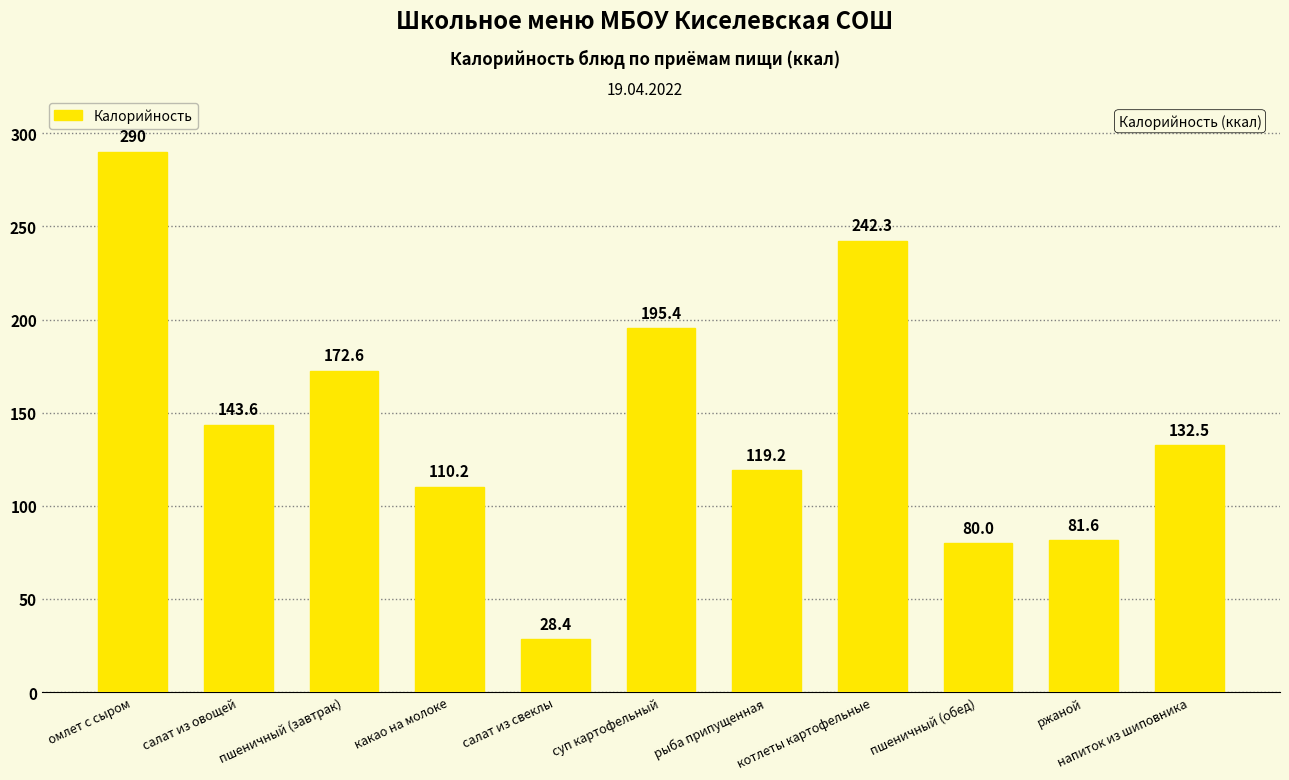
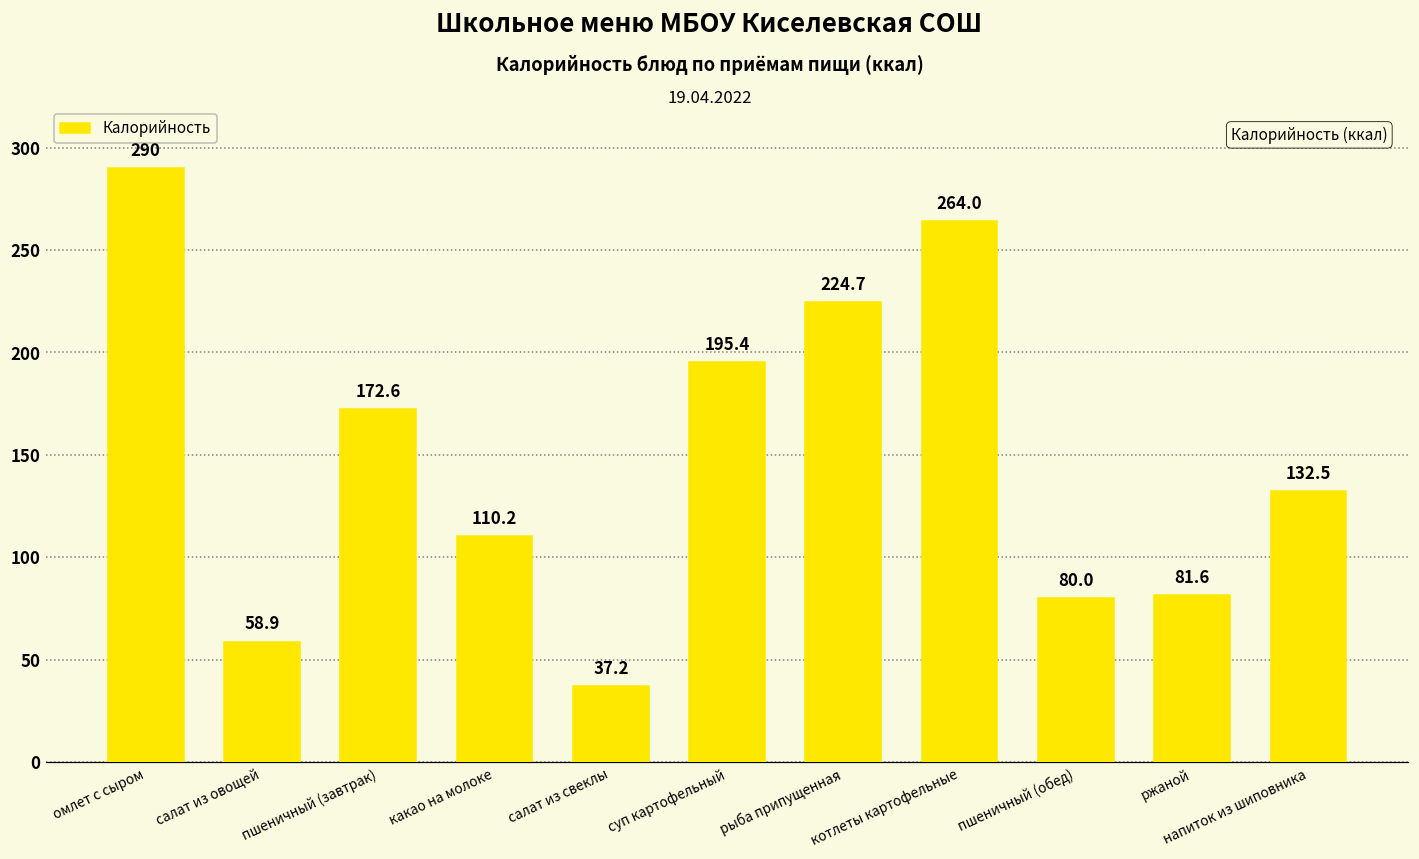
  {
-   "салат из овощей": 143.6,
+   "салат из овощей": 58.9,
    "пшеничный (завтрак)": 172.6,
    "какао на молоке": 110.2,
-   "салат из свеклы": 28.4,
+   "салат из свеклы": 37.2,
    "суп картофельный": 195.4,
-   "рыба припущенная": 119.2,
-   "котлеты картофельные": 242.3,
+   "рыба припущенная": 224.7,
+   "котлеты картофельные": 264.0,
    "пшеничный (обед)": 80.0,
    "ржаной": 81.6,
    "напиток из шиповника": 132.5
  }
